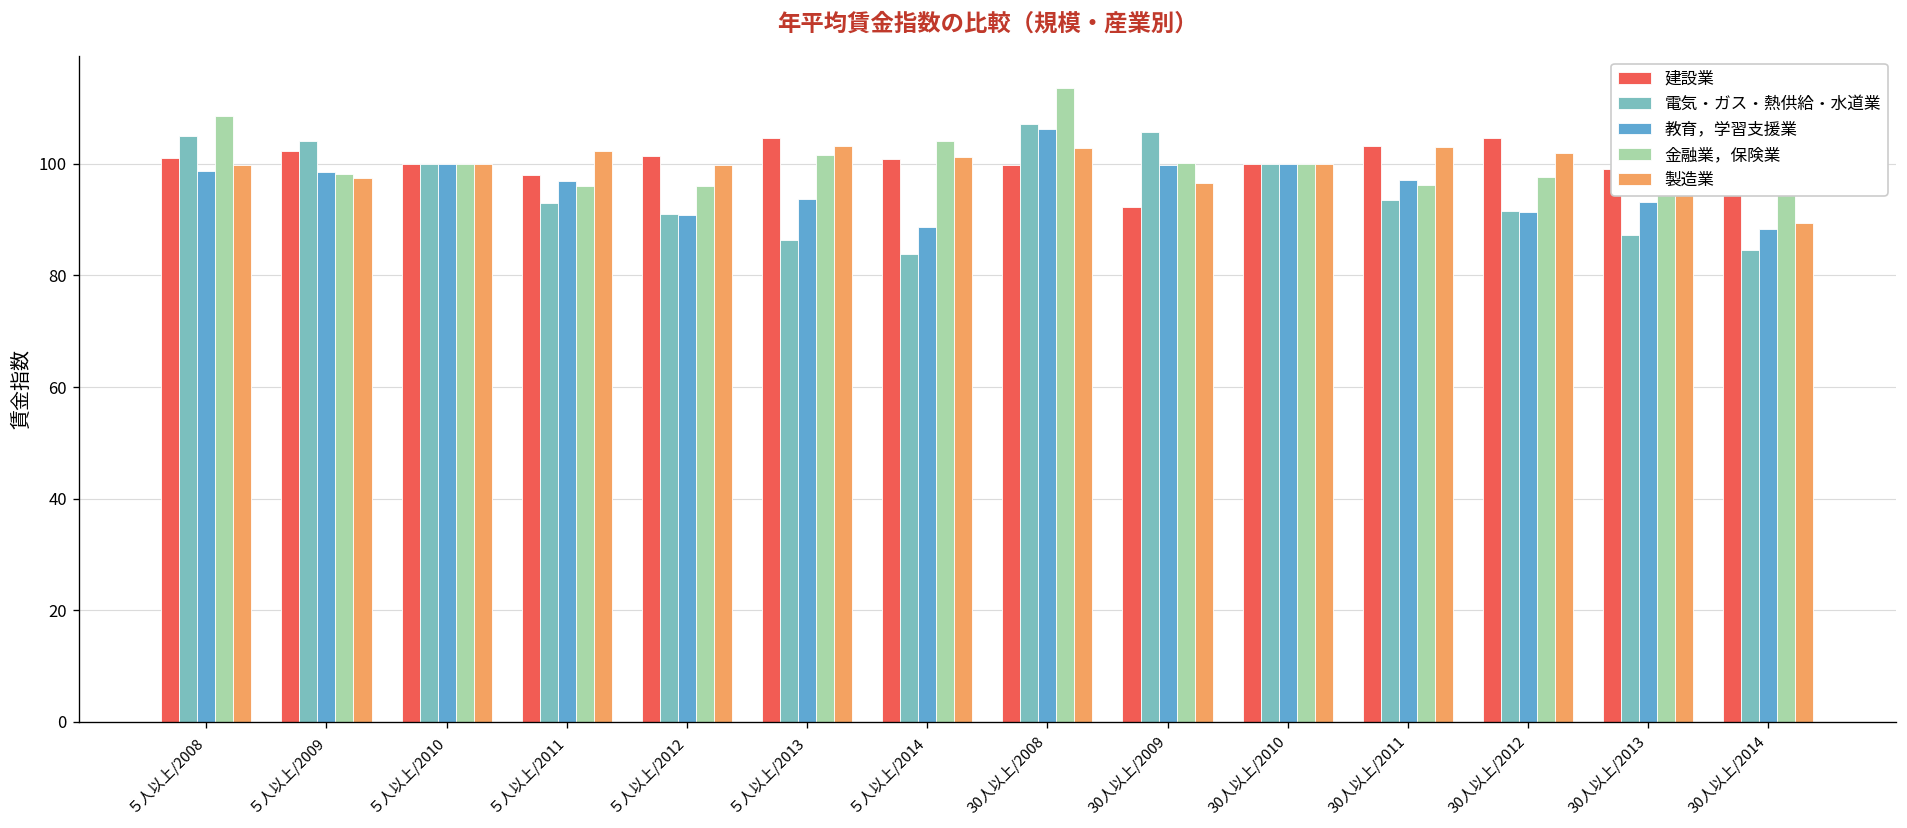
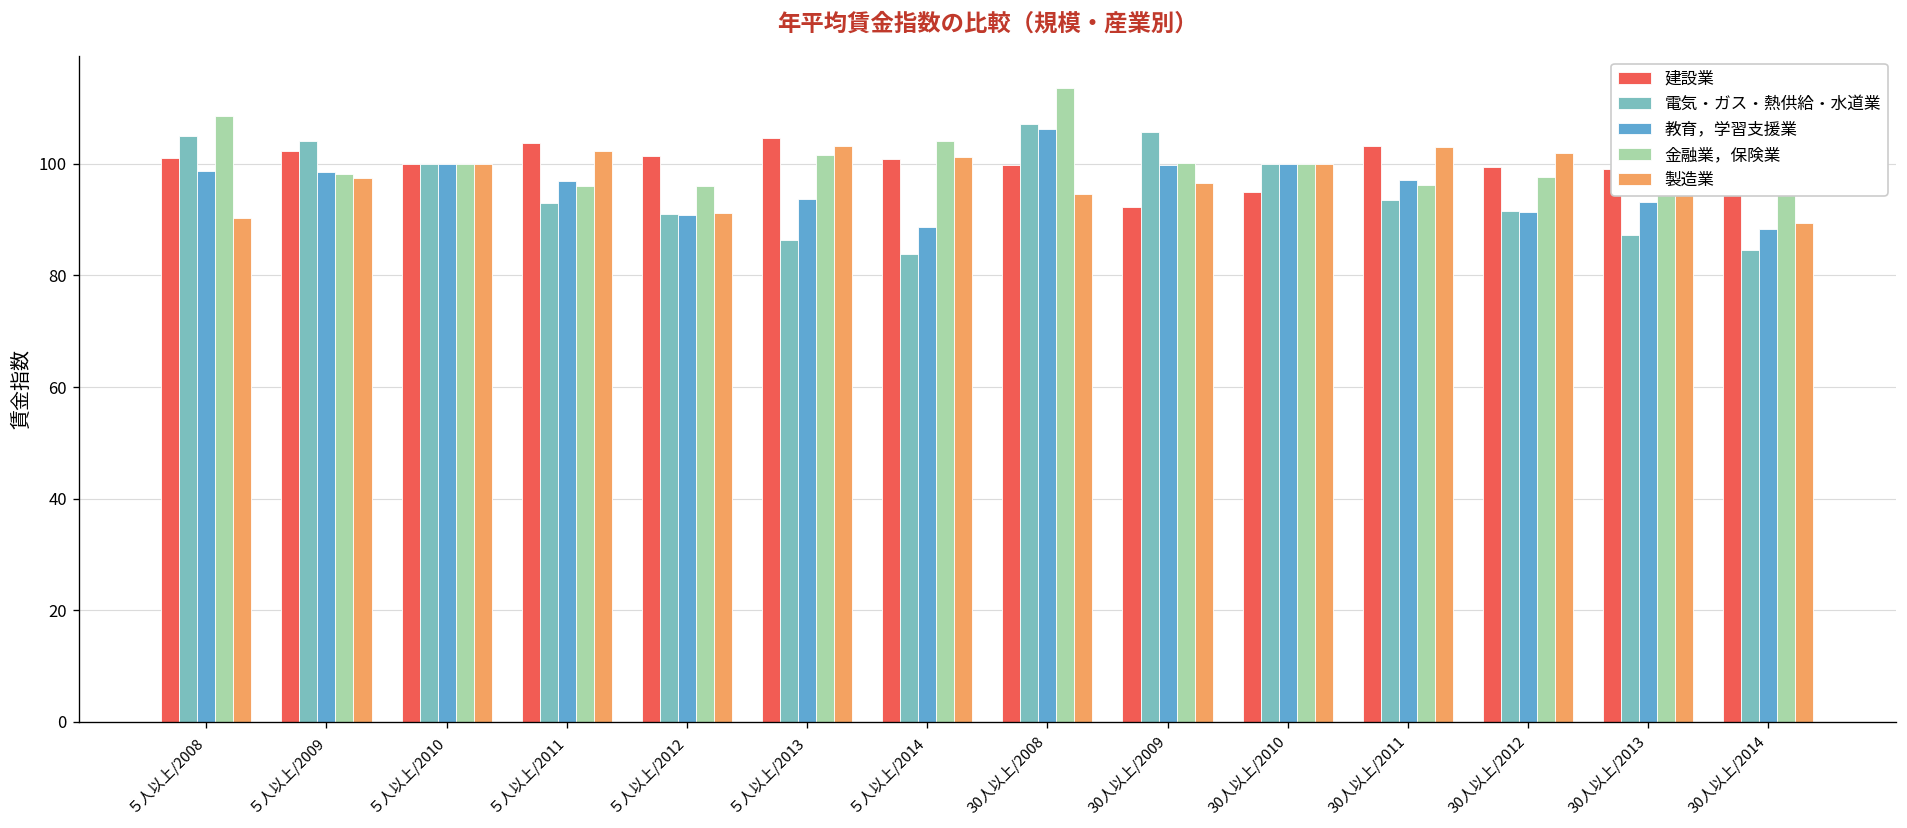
  {
    "建設業": {
      "５人以上/2008": 101,
      "５人以上/2009": 102,
      "５人以上/2010": 100,
-     "５人以上/2011": 98,
+     "５人以上/2011": 104,
      "５人以上/2012": 101,
      "５人以上/2013": 105,
      "５人以上/2014": 101,
      "30人以上/2008": 100,
      "30人以上/2009": 92,
-     "30人以上/2010": 100,
+     "30人以上/2010": 95,
      "30人以上/2011": 103,
-     "30人以上/2012": 105
+     "30人以上/2012": 99
    },
    "製造業": {
-     "５人以上/2008": 100,
+     "５人以上/2008": 90,
      "５人以上/2009": 98,
      "５人以上/2010": 100,
      "５人以上/2011": 102,
-     "５人以上/2012": 100,
+     "５人以上/2012": 91,
      "５人以上/2013": 103,
      "５人以上/2014": 101,
-     "30人以上/2008": 103,
+     "30人以上/2008": 95,
      "30人以上/2009": 97,
      "30人以上/2010": 100,
      "30人以上/2011": 103,
      "30人以上/2012": 102,
      "30人以上/2014": 89
    }
  }
